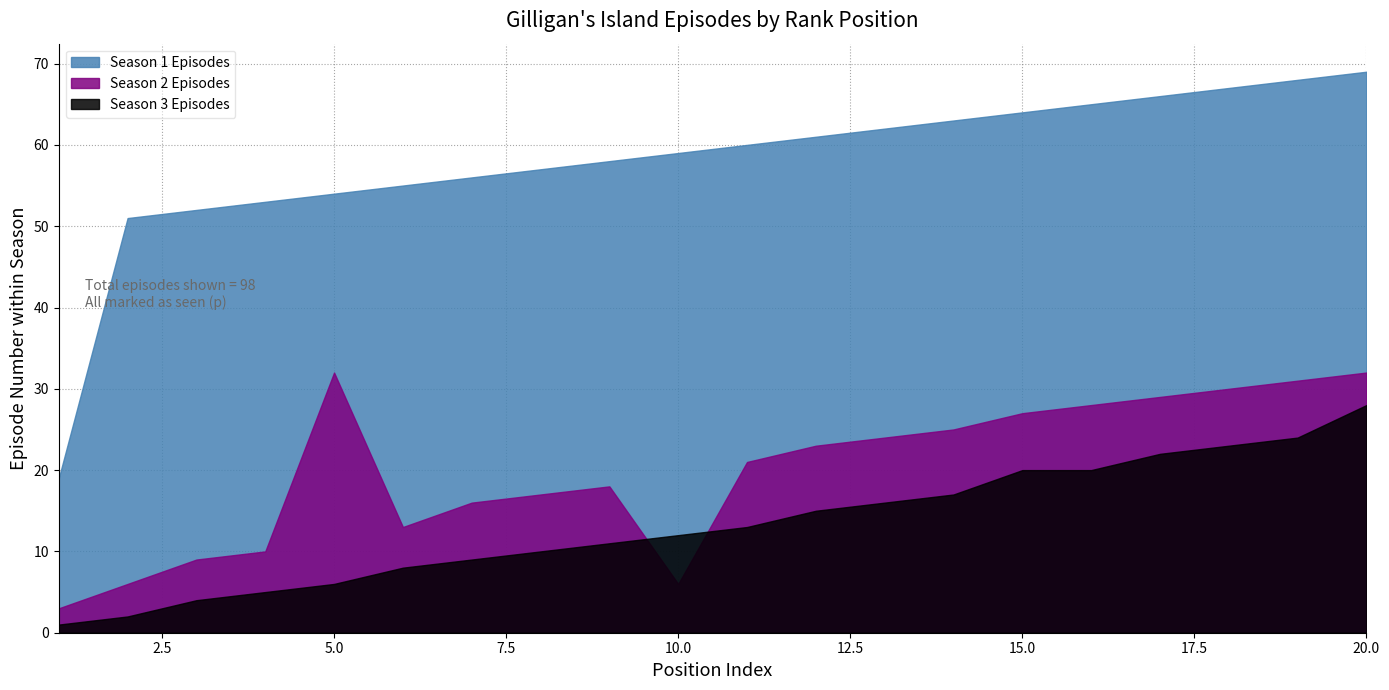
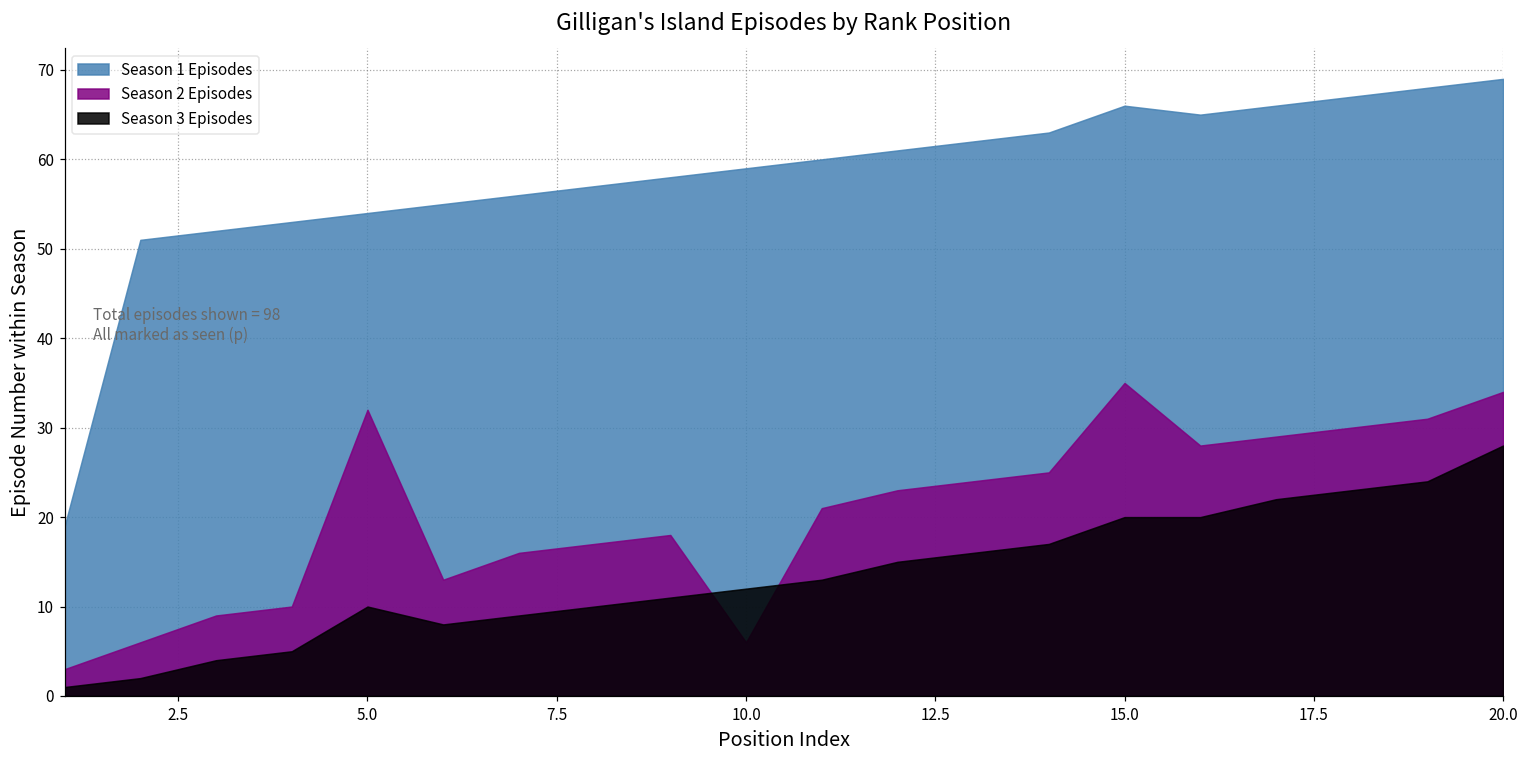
  {
    "Season 1 Episodes": {
      "5.0": 54,
      "10.0": 59,
-     "15.0": 64,
+     "15.0": 66,
      "20.0": 69
    },
    "Season 2 Episodes": {
      "5.0": 32,
      "10.0": 6,
-     "15.0": 27,
-     "20.0": 32
+     "15.0": 35,
+     "20.0": 34
    },
    "Season 3 Episodes": {
-     "5.0": 6,
+     "5.0": 10,
      "10.0": 12,
      "15.0": 20,
      "20.0": 28
    }
  }
